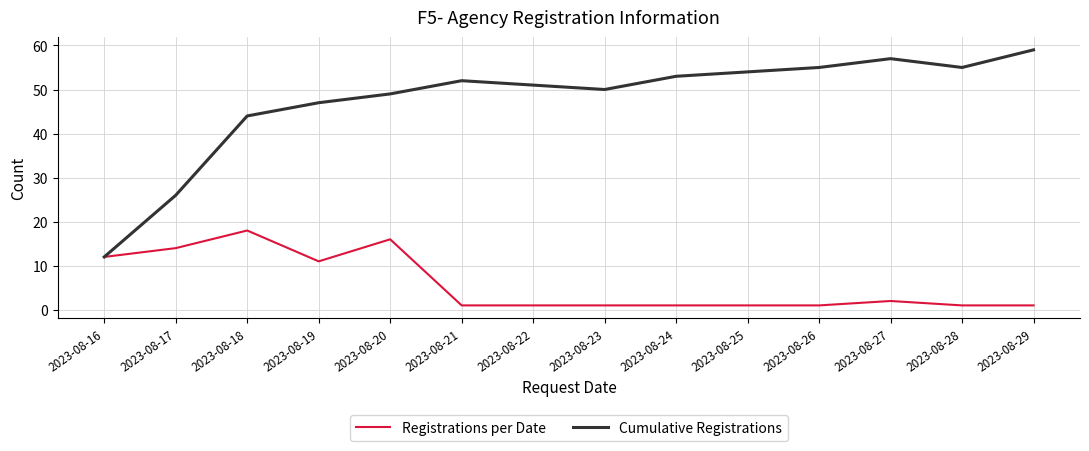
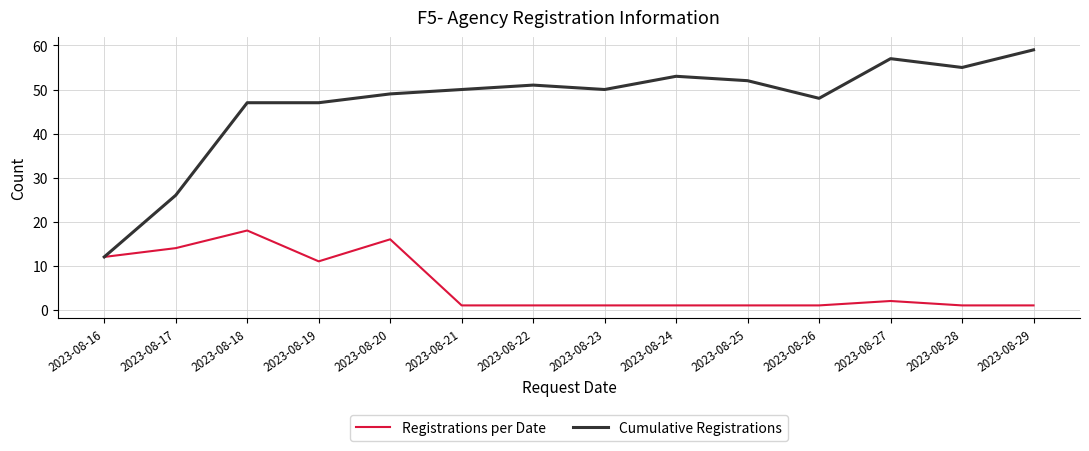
  {
    "Registrations per Date": {
      "2023-08-17": 14,
      "2023-08-18": 18,
      "2023-08-19": 11,
      "2023-08-20": 16,
      "2023-08-21": 1,
      "2023-08-22": 1,
      "2023-08-23": 1,
      "2023-08-24": 1,
      "2023-08-25": 1,
      "2023-08-26": 1,
      "2023-08-27": 2,
      "2023-08-28": 1,
      "2023-08-29": 1
    },
    "Cumulative Registrations": {
      "2023-08-17": 26,
-     "2023-08-18": 44,
+     "2023-08-18": 47,
      "2023-08-19": 47,
      "2023-08-20": 49,
-     "2023-08-21": 52,
+     "2023-08-21": 50,
      "2023-08-22": 51,
      "2023-08-23": 50,
      "2023-08-24": 53,
-     "2023-08-25": 54,
-     "2023-08-26": 55,
+     "2023-08-25": 52,
+     "2023-08-26": 48,
      "2023-08-27": 57,
      "2023-08-28": 55,
      "2023-08-29": 59
    }
  }
